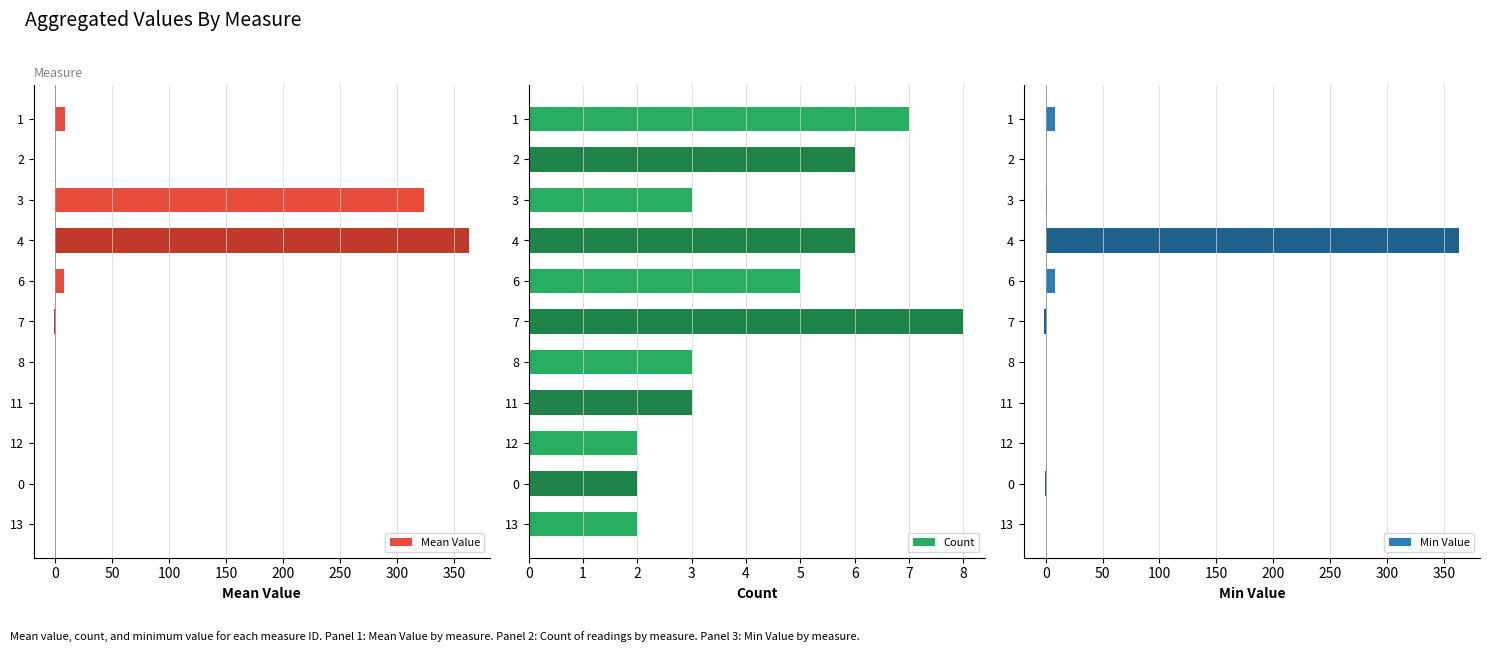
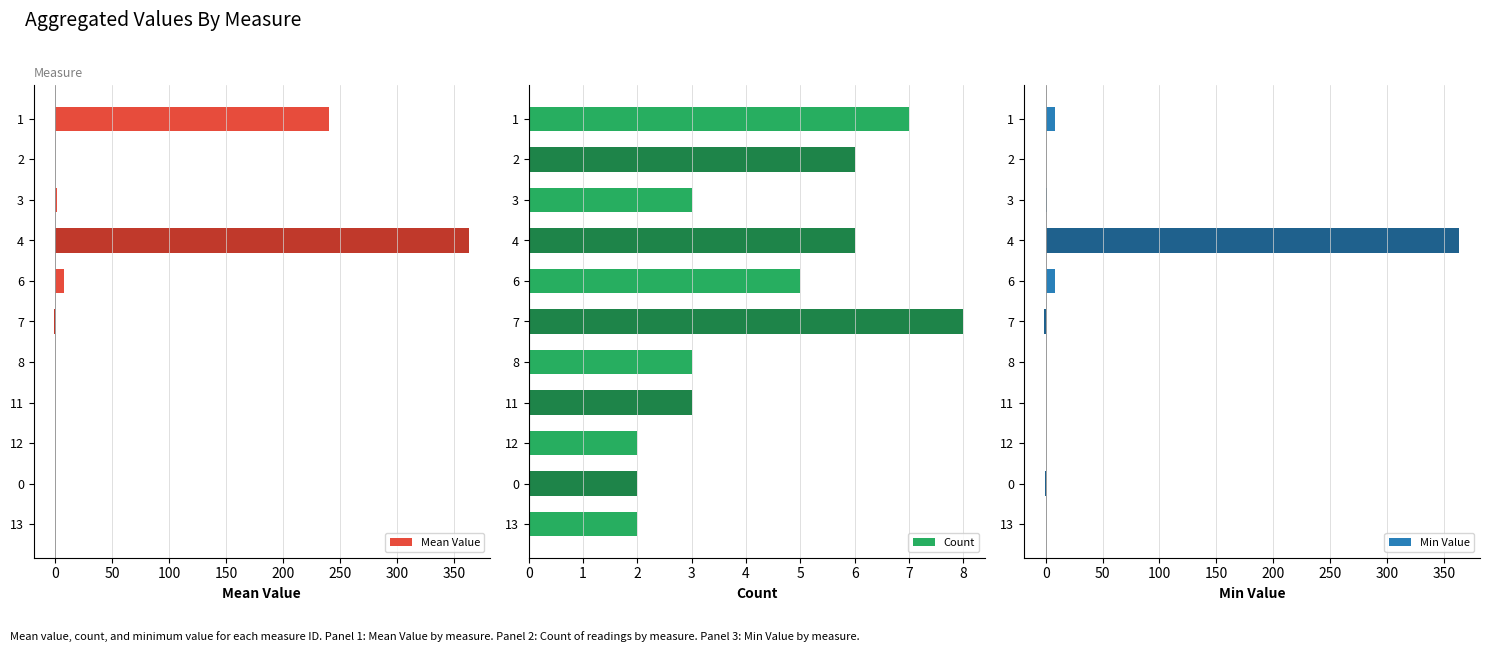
  {
    "Measure": {
-     "1": 8,
-     "3": 324,
+     "1": 241,
+     "3": 2,
      "4": 364,
      "6": 8
    }
  }
